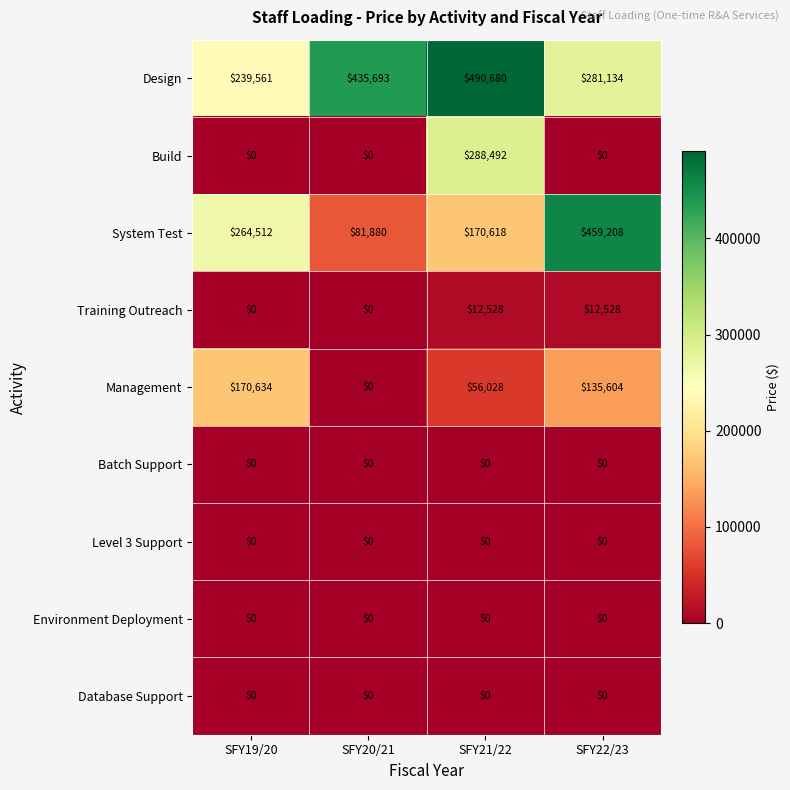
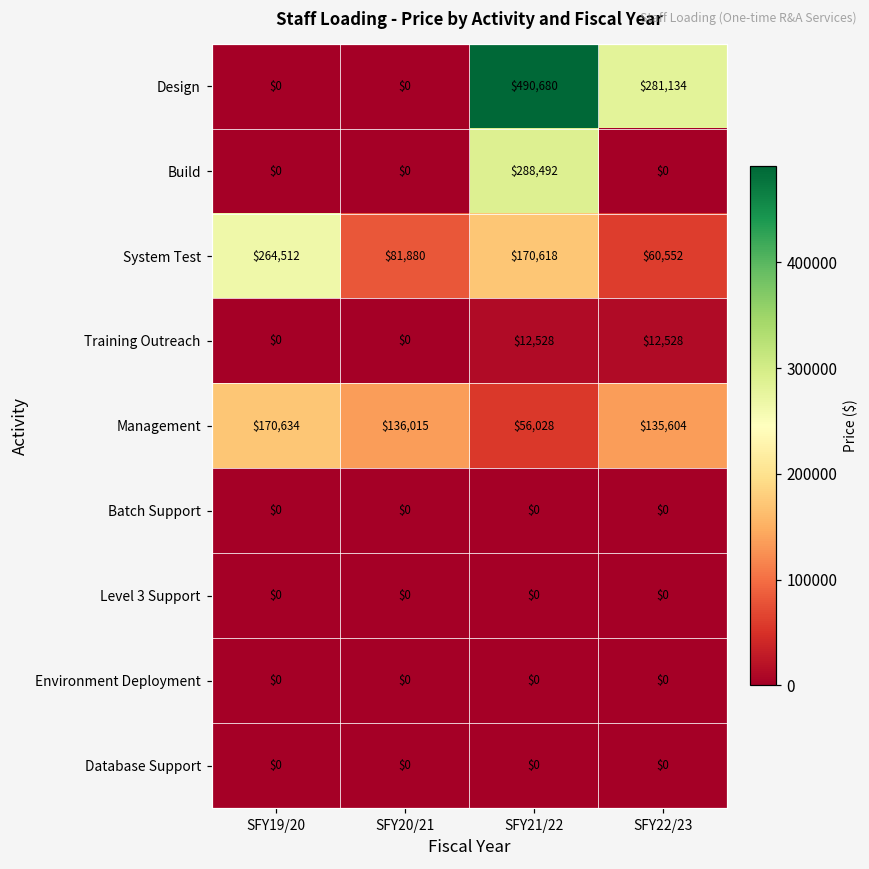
  {
    "Design": {
-     "SFY19/20": "$239,561",
-     "SFY20/21": "$435,693",
+     "SFY19/20": "$0",
+     "SFY20/21": "$0",
      "SFY21/22": "$490,680",
      "SFY22/23": "$281,134"
    },
    "Build": {
      "SFY19/20": "$0",
      "SFY20/21": "$0",
      "SFY21/22": "$288,492",
      "SFY22/23": "$0"
    },
    "System Test": {
      "SFY19/20": "$264,512",
      "SFY20/21": "$81,880",
      "SFY21/22": "$170,618",
-     "SFY22/23": "$459,208"
+     "SFY22/23": "$60,552"
    },
    "Training Outreach": {
      "SFY19/20": "$0",
      "SFY20/21": "$0",
      "SFY21/22": "$12,528",
      "SFY22/23": "$12,528"
    },
    "Management": {
      "SFY19/20": "$170,634",
-     "SFY20/21": "$0",
+     "SFY20/21": "$136,015",
      "SFY21/22": "$56,028",
      "SFY22/23": "$135,604"
    },
    "Batch Support": {
      "SFY19/20": "$0",
      "SFY20/21": "$0",
      "SFY21/22": "$0",
      "SFY22/23": "$0"
    },
    "Level 3 Support": {
      "SFY19/20": "$0",
      "SFY20/21": "$0",
      "SFY21/22": "$0",
      "SFY22/23": "$0"
    },
    "Environment Deployment": {
      "SFY19/20": "$0",
      "SFY20/21": "$0",
      "SFY21/22": "$0",
      "SFY22/23": "$0"
    },
    "Database Support": {
      "SFY19/20": "$0",
      "SFY20/21": "$0",
      "SFY21/22": "$0",
      "SFY22/23": "$0"
    }
  }
